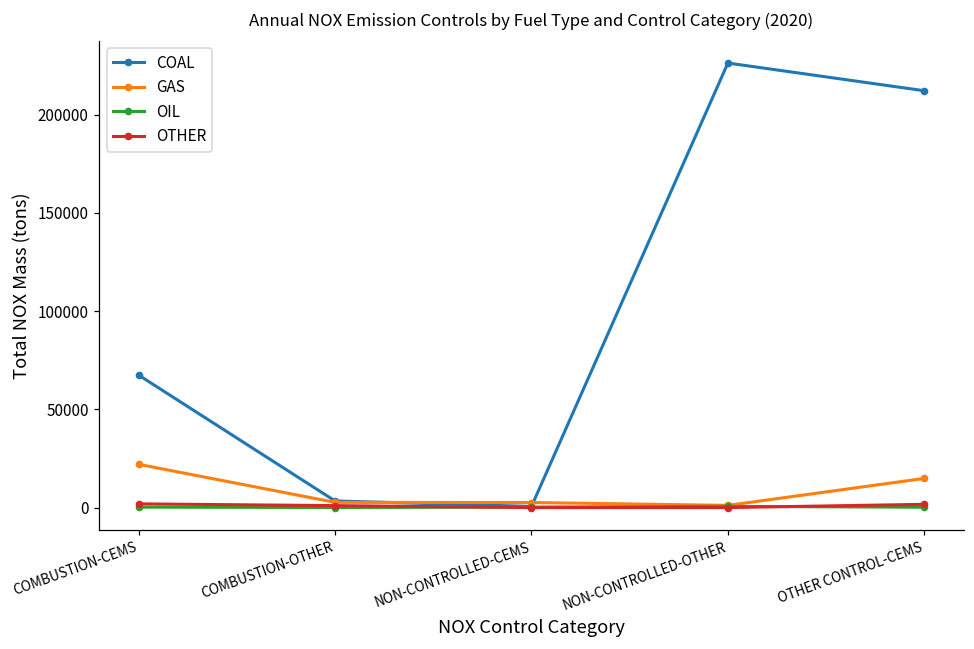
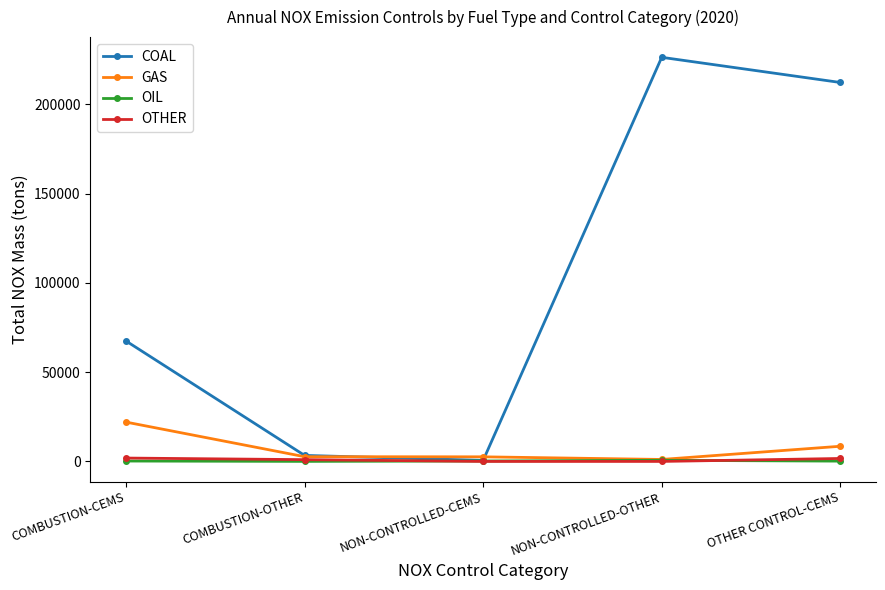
  {
    "COAL": {
      "COMBUSTION-CEMS": 67000,
      "NON-CONTROLLED-OTHER": 226000,
      "OTHER CONTROL-CEMS": 212000
    },
    "GAS": {
      "COMBUSTION-CEMS": 22000,
      "NON-CONTROLLED-CEMS": 3000,
-     "OTHER CONTROL-CEMS": 15000
+     "OTHER CONTROL-CEMS": 8000
    },
    "OIL": {
      "COMBUSTION-CEMS": 0,
      "OTHER CONTROL-CEMS": 0
    },
    "OTHER": {
      "COMBUSTION-CEMS": 2000,
      "OTHER CONTROL-CEMS": 2000
    }
  }
